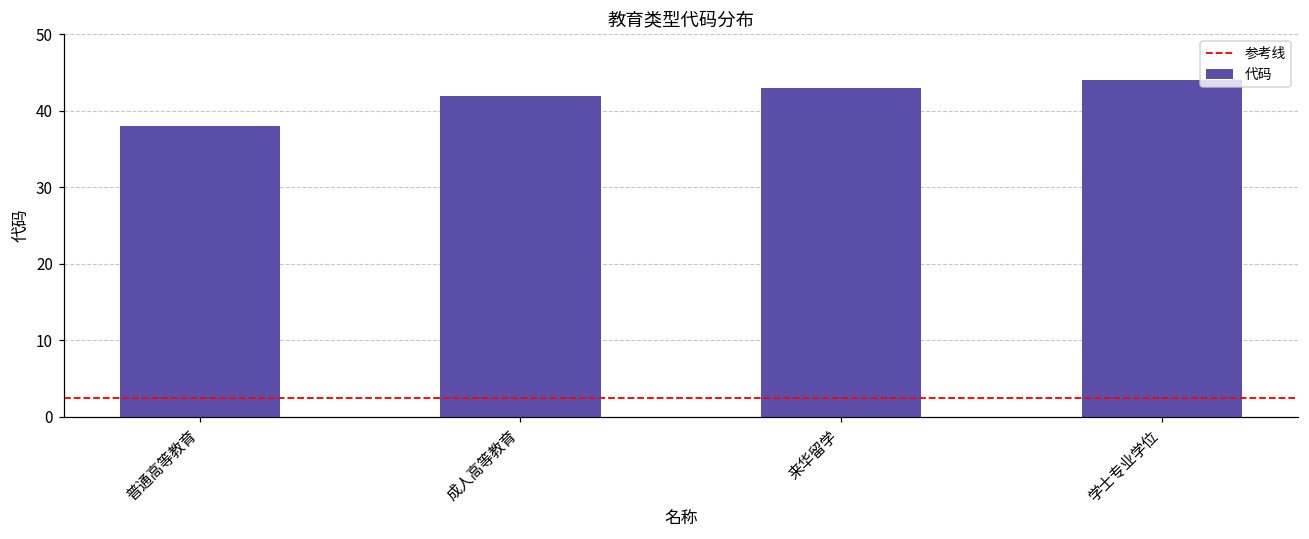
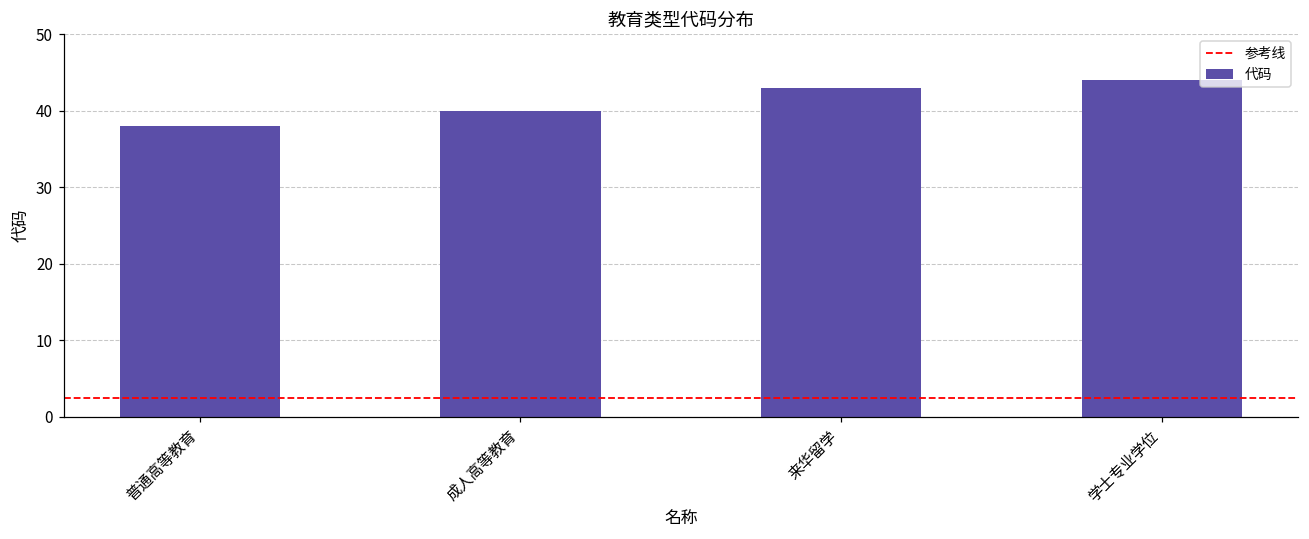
  {
    "普通高等教育": 38,
-   "成人高等教育": 42,
+   "成人高等教育": 40,
    "来华留学": 43,
    "学士专业学位": 44
  }
